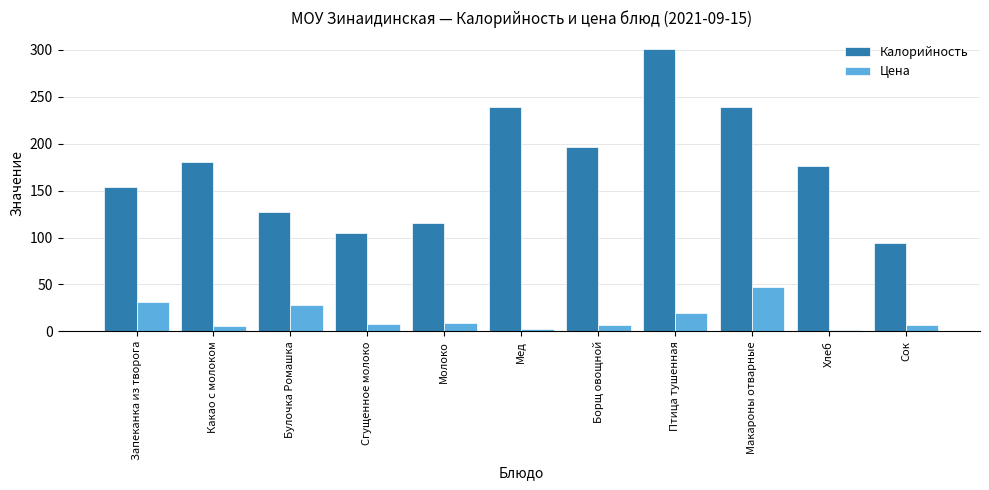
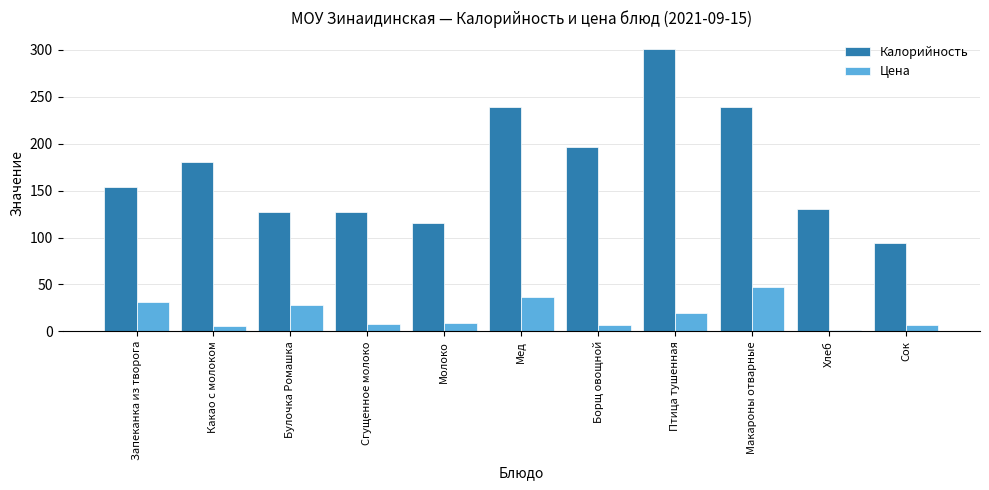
  {
    "Калорийность": {
      "Запеканка из творога": 150,
      "Какао с молоком": 180,
      "Булочка Ромашка": 130,
-     "Сгущенное молоко": 110,
+     "Сгущенное молоко": 130,
      "Молоко": 120,
      "Мед": 240,
      "Борщ овощной": 200,
      "Птица тушенная": 300,
      "Макароны отварные": 240,
-     "Хлеб": 180,
+     "Хлеб": 130,
      "Сок": 90
    },
    "Цена": {
      "Запеканка из творога": 30,
      "Какао с молоком": 10,
      "Булочка Ромашка": 30,
      "Сгущенное молоко": 10,
      "Молоко": 10,
-     "Мед": 0,
+     "Мед": 40,
      "Борщ овощной": 10,
      "Птица тушенная": 20,
      "Макароны отварные": 50,
      "Сок": 10
    }
  }
